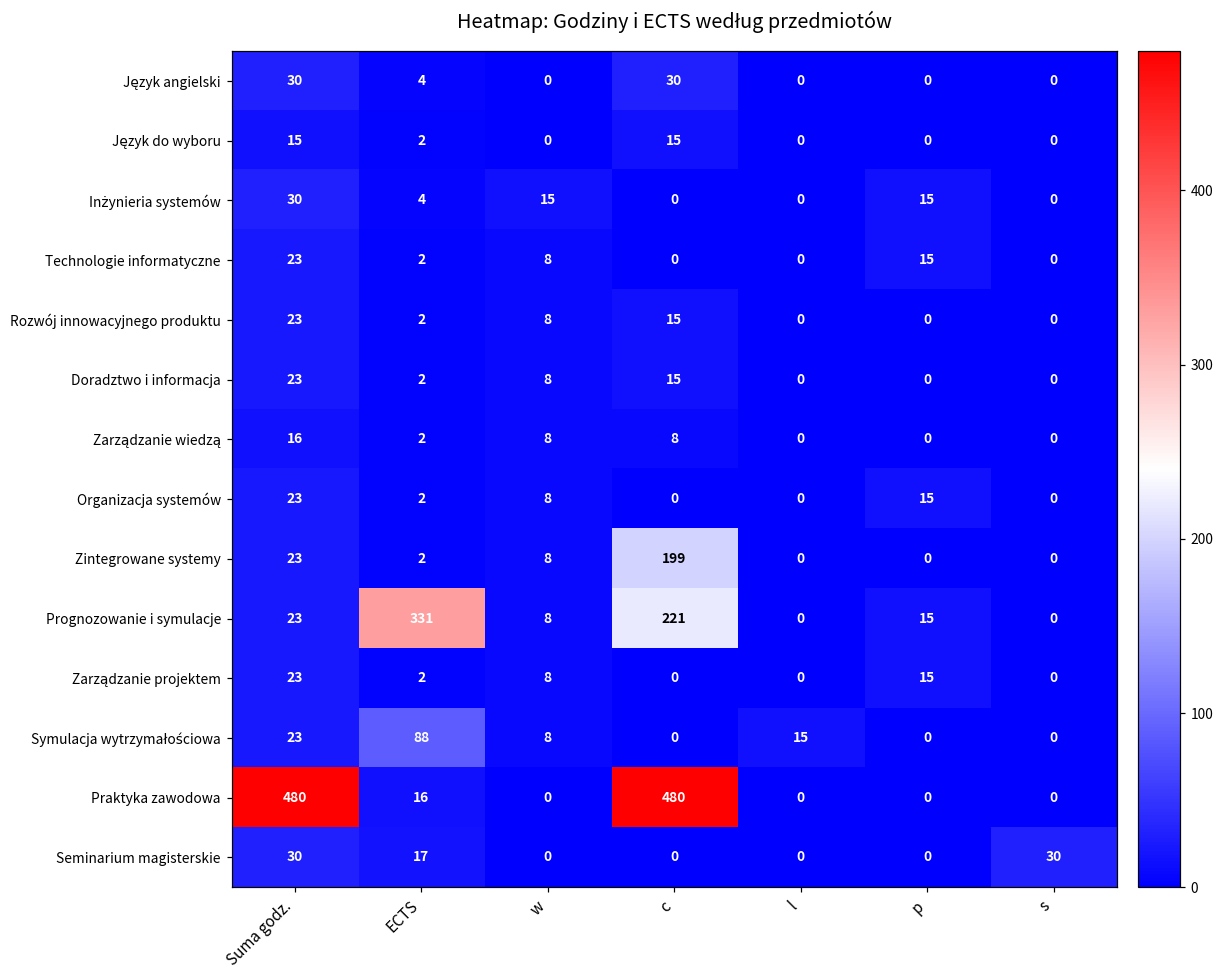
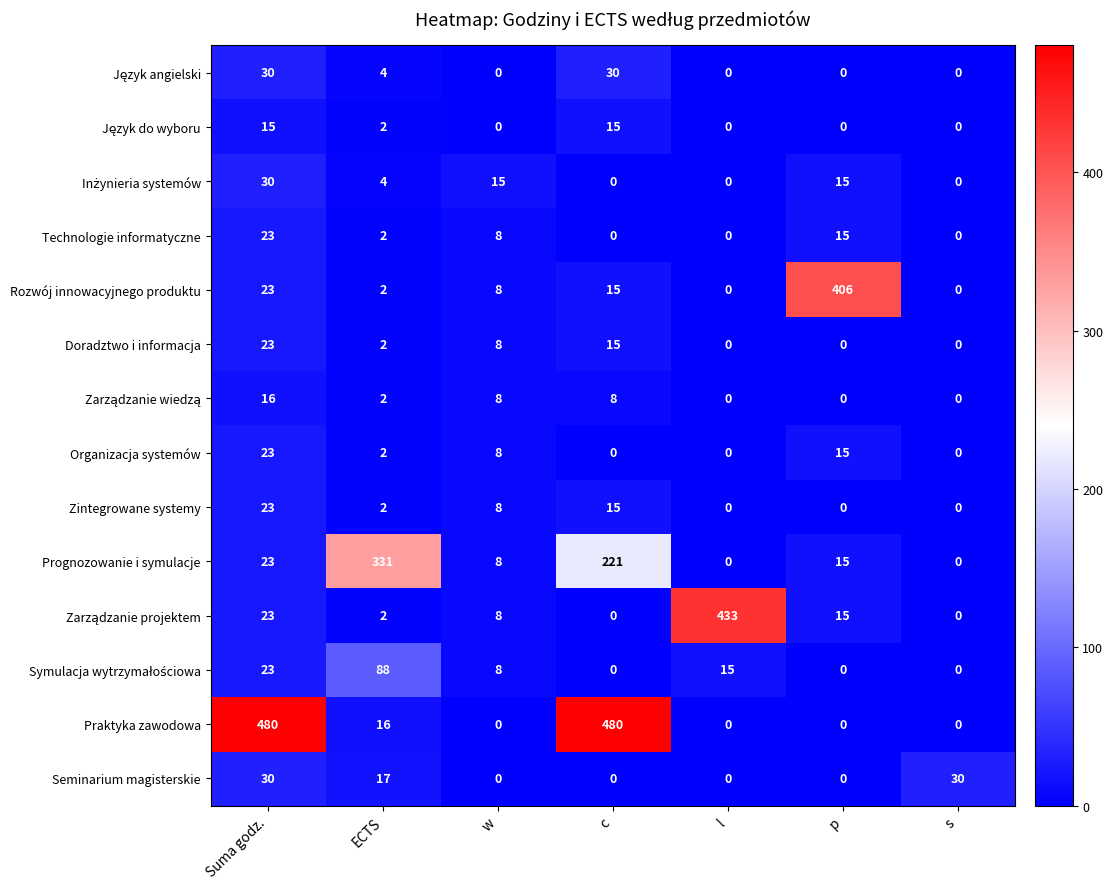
  {
    "Język angielski": {
      "Suma godz.": 30,
      "ECTS": 4,
      "w": 0,
      "c": 30,
      "l": 0,
      "p": 0,
      "s": 0
    },
    "Język do wyboru": {
      "Suma godz.": 15,
      "ECTS": 2,
      "w": 0,
      "c": 15,
      "l": 0,
      "p": 0,
      "s": 0
    },
    "Inżynieria systemów": {
      "Suma godz.": 30,
      "ECTS": 4,
      "w": 15,
      "c": 0,
      "l": 0,
      "p": 15,
      "s": 0
    },
    "Technologie informatyczne": {
      "Suma godz.": 23,
      "ECTS": 2,
      "w": 8,
      "c": 0,
      "l": 0,
      "p": 15,
      "s": 0
    },
    "Rozwój innowacyjnego produktu": {
      "Suma godz.": 23,
      "ECTS": 2,
      "w": 8,
      "c": 15,
      "l": 0,
-     "p": 0,
+     "p": 406,
      "s": 0
    },
    "Doradztwo i informacja": {
      "Suma godz.": 23,
      "ECTS": 2,
      "w": 8,
      "c": 15,
      "l": 0,
      "p": 0,
      "s": 0
    },
    "Zarządzanie wiedzą": {
      "Suma godz.": 16,
      "ECTS": 2,
      "w": 8,
      "c": 8,
      "l": 0,
      "p": 0,
      "s": 0
    },
    "Organizacja systemów": {
      "Suma godz.": 23,
      "ECTS": 2,
      "w": 8,
      "c": 0,
      "l": 0,
      "p": 15,
      "s": 0
    },
    "Zintegrowane systemy": {
      "Suma godz.": 23,
      "ECTS": 2,
      "w": 8,
-     "c": 199,
+     "c": 15,
      "l": 0,
      "p": 0,
      "s": 0
    },
    "Prognozowanie i symulacje": {
      "Suma godz.": 23,
      "ECTS": 331,
      "w": 8,
      "c": 221,
      "l": 0,
      "p": 15,
      "s": 0
    },
    "Zarządzanie projektem": {
      "Suma godz.": 23,
      "ECTS": 2,
      "w": 8,
      "c": 0,
-     "l": 0,
+     "l": 433,
      "p": 15,
      "s": 0
    },
    "Symulacja wytrzymałościowa": {
      "Suma godz.": 23,
      "ECTS": 88,
      "w": 8,
      "c": 0,
      "l": 15,
      "p": 0,
      "s": 0
    },
    "Praktyka zawodowa": {
      "Suma godz.": 480,
      "ECTS": 16,
      "w": 0,
      "c": 480,
      "l": 0,
      "p": 0,
      "s": 0
    },
    "Seminarium magisterskie": {
      "Suma godz.": 30,
      "ECTS": 17,
      "w": 0,
      "c": 0,
      "l": 0,
      "p": 0,
      "s": 30
    }
  }
